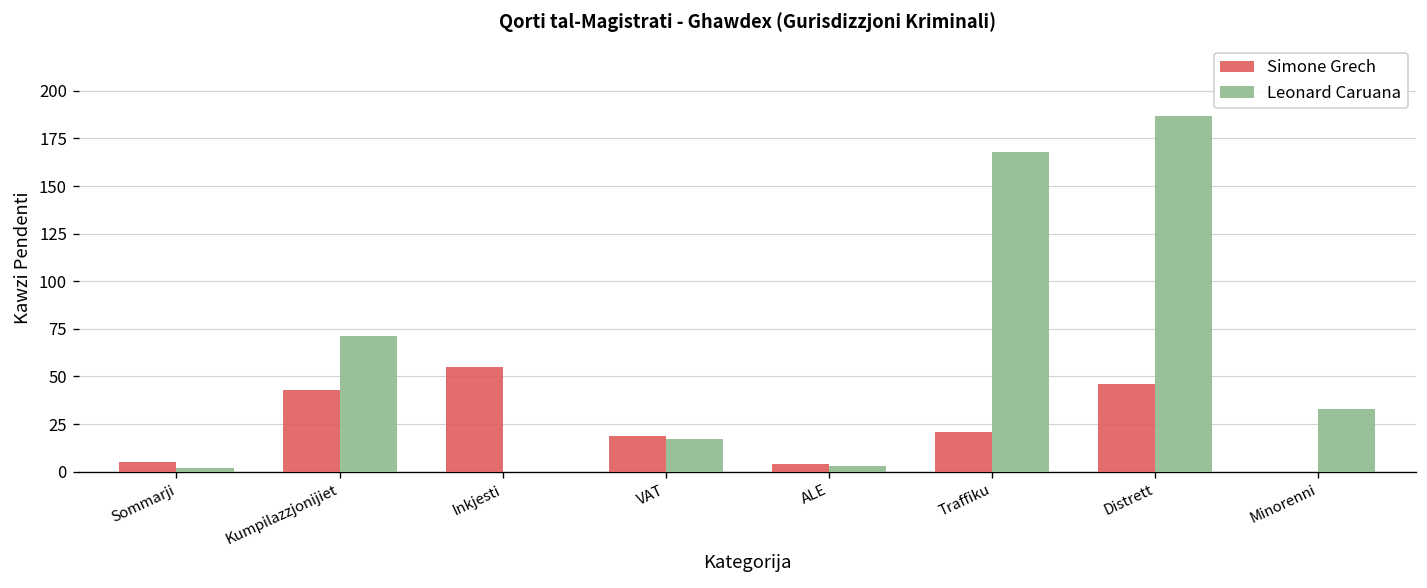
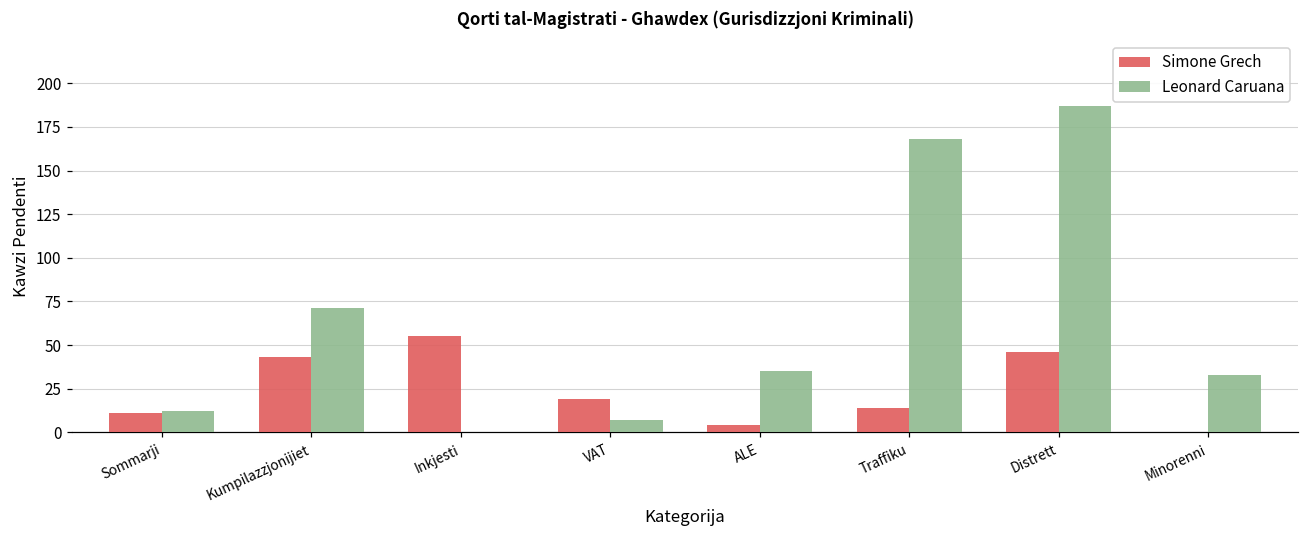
  {
    "Simone Grech": {
-     "Sommarji": 5,
+     "Sommarji": 11,
      "Kumpilazzjonijiet": 43,
      "Inkjesti": 55,
      "VAT": 19,
      "ALE": 4,
-     "Traffiku": 21,
+     "Traffiku": 14,
      "Distrett": 46,
      "Minorenni": 0
    },
    "Leonard Caruana": {
-     "Sommarji": 2,
+     "Sommarji": 12,
      "Kumpilazzjonijiet": 71,
      "Inkjesti": 0,
-     "VAT": 17,
-     "ALE": 3,
+     "VAT": 7,
+     "ALE": 35,
      "Traffiku": 168,
      "Distrett": 187,
      "Minorenni": 33
    }
  }
